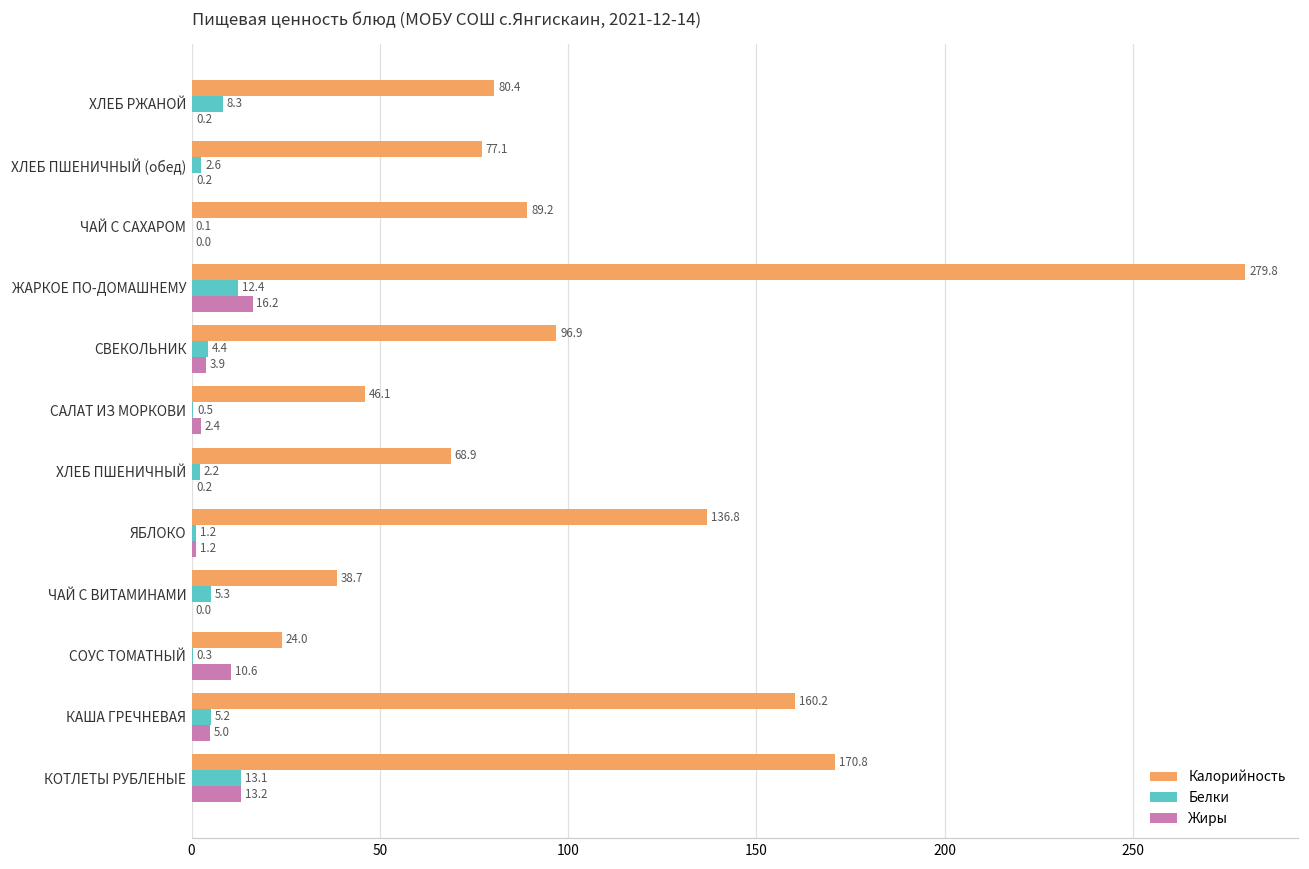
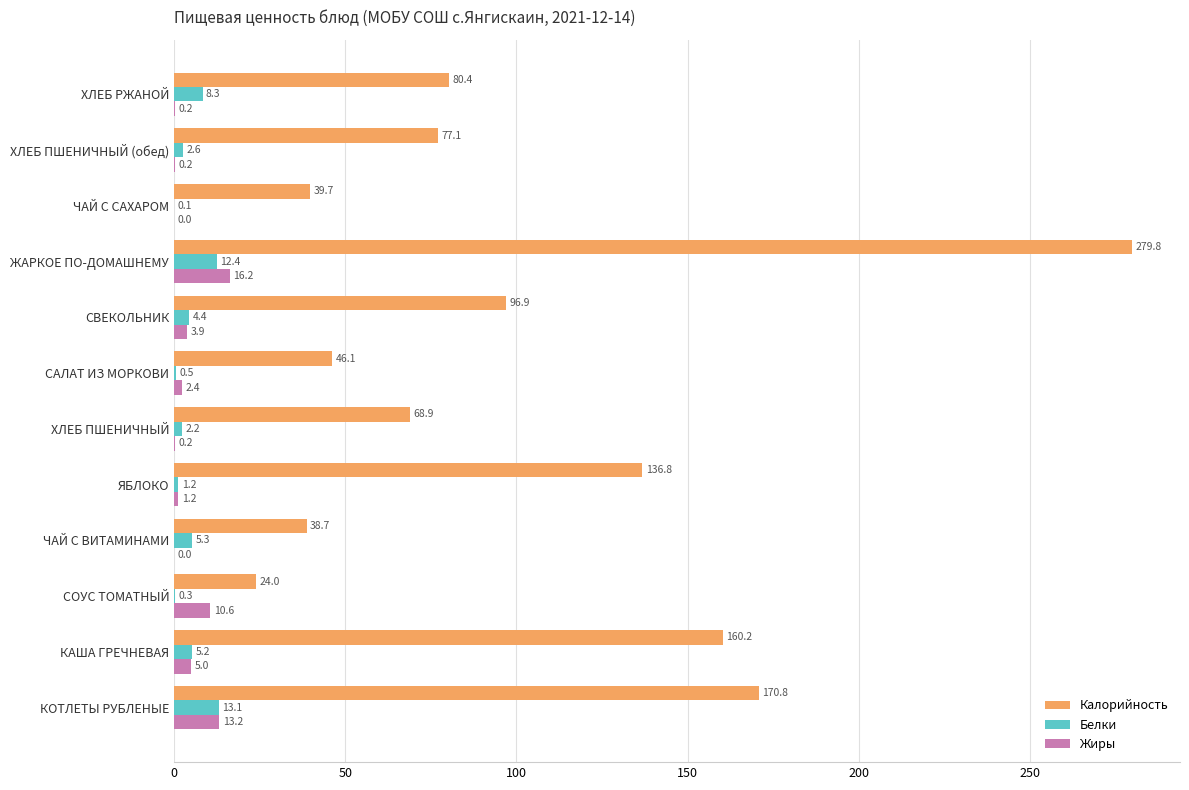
  {
    "Калорийность": {
      "ХЛЕБ РЖАНОЙ": 80.4,
      "ХЛЕБ ПШЕНИЧНЫЙ (обед)": 77.1,
-     "ЧАЙ С САХАРОМ": 89.2,
+     "ЧАЙ С САХАРОМ": 39.7,
      "ЖАРКОЕ ПО-ДОМАШНЕМУ": 279.8,
      "СВЕКОЛЬНИК": 96.9,
      "САЛАТ ИЗ МОРКОВИ": 46.1,
      "ХЛЕБ ПШЕНИЧНЫЙ": 68.9,
      "ЯБЛОКО": 136.8,
      "ЧАЙ С ВИТАМИНАМИ": 38.7,
      "СОУС ТОМАТНЫЙ": 24.0,
      "КАША ГРЕЧНЕВАЯ": 160.2,
      "КОТЛЕТЫ РУБЛЕНЫЕ": 170.8
    },
    "Белки": {
      "ХЛЕБ РЖАНОЙ": 8.3,
      "ХЛЕБ ПШЕНИЧНЫЙ (обед)": 2.6,
      "ЧАЙ С САХАРОМ": 0.1,
      "ЖАРКОЕ ПО-ДОМАШНЕМУ": 12.4,
      "СВЕКОЛЬНИК": 4.4,
      "САЛАТ ИЗ МОРКОВИ": 0.5,
      "ХЛЕБ ПШЕНИЧНЫЙ": 2.2,
      "ЯБЛОКО": 1.2,
      "ЧАЙ С ВИТАМИНАМИ": 5.3,
      "СОУС ТОМАТНЫЙ": 0.3,
      "КАША ГРЕЧНЕВАЯ": 5.2,
      "КОТЛЕТЫ РУБЛЕНЫЕ": 13.1
    },
    "Жиры": {
      "ХЛЕБ РЖАНОЙ": 0.2,
      "ХЛЕБ ПШЕНИЧНЫЙ (обед)": 0.2,
      "ЧАЙ С САХАРОМ": 0.0,
      "ЖАРКОЕ ПО-ДОМАШНЕМУ": 16.2,
      "СВЕКОЛЬНИК": 3.9,
      "САЛАТ ИЗ МОРКОВИ": 2.4,
      "ХЛЕБ ПШЕНИЧНЫЙ": 0.2,
      "ЯБЛОКО": 1.2,
      "ЧАЙ С ВИТАМИНАМИ": 0.0,
      "СОУС ТОМАТНЫЙ": 10.6,
      "КАША ГРЕЧНЕВАЯ": 5.0,
      "КОТЛЕТЫ РУБЛЕНЫЕ": 13.2
    }
  }
